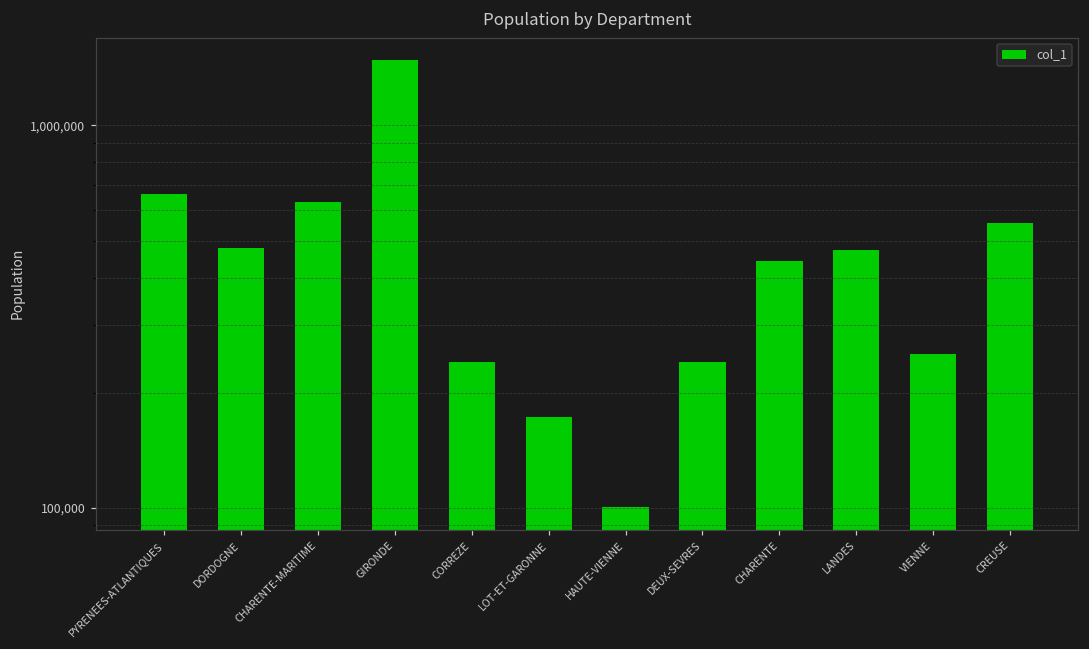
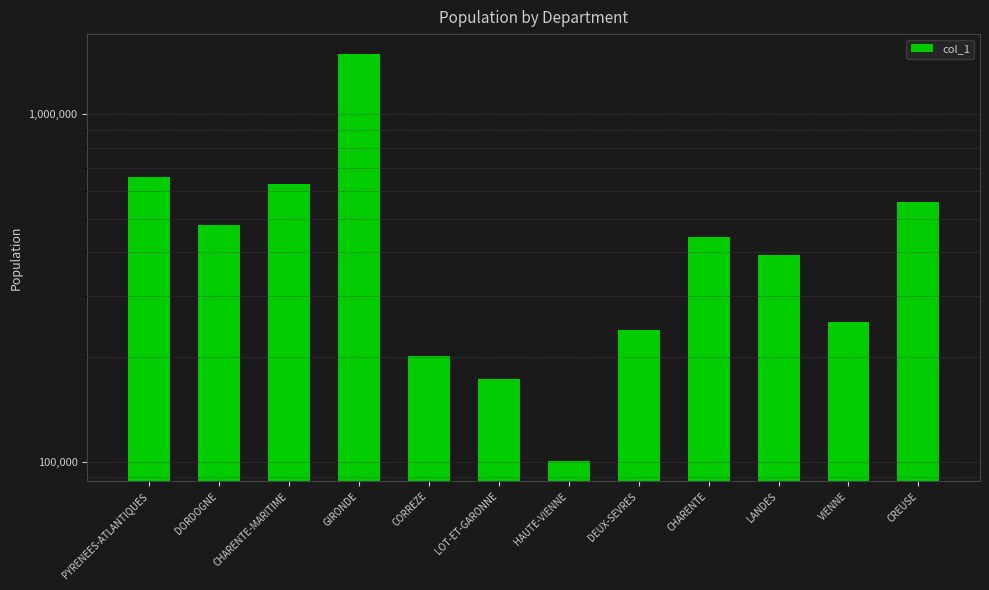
  {
    "PYRENEES-ATLANTIQUES": "660,000",
    "DORDOGNE": "480,000",
    "CHARENTE-MARITIME": "630,000",
    "GIRONDE": "1,480,000",
-   "CORREZE": "240,000",
+   "CORREZE": "200,000",
    "LOT-ET-GARONNE": "170,000",
    "HAUTE-VIENNE": "100,000",
    "DEUX-SEVRES": "240,000",
    "CHARENTE": "440,000",
-   "LANDES": "470,000",
+   "LANDES": "390,000",
    "VIENNE": "250,000",
    "CREUSE": "560,000"
  }
